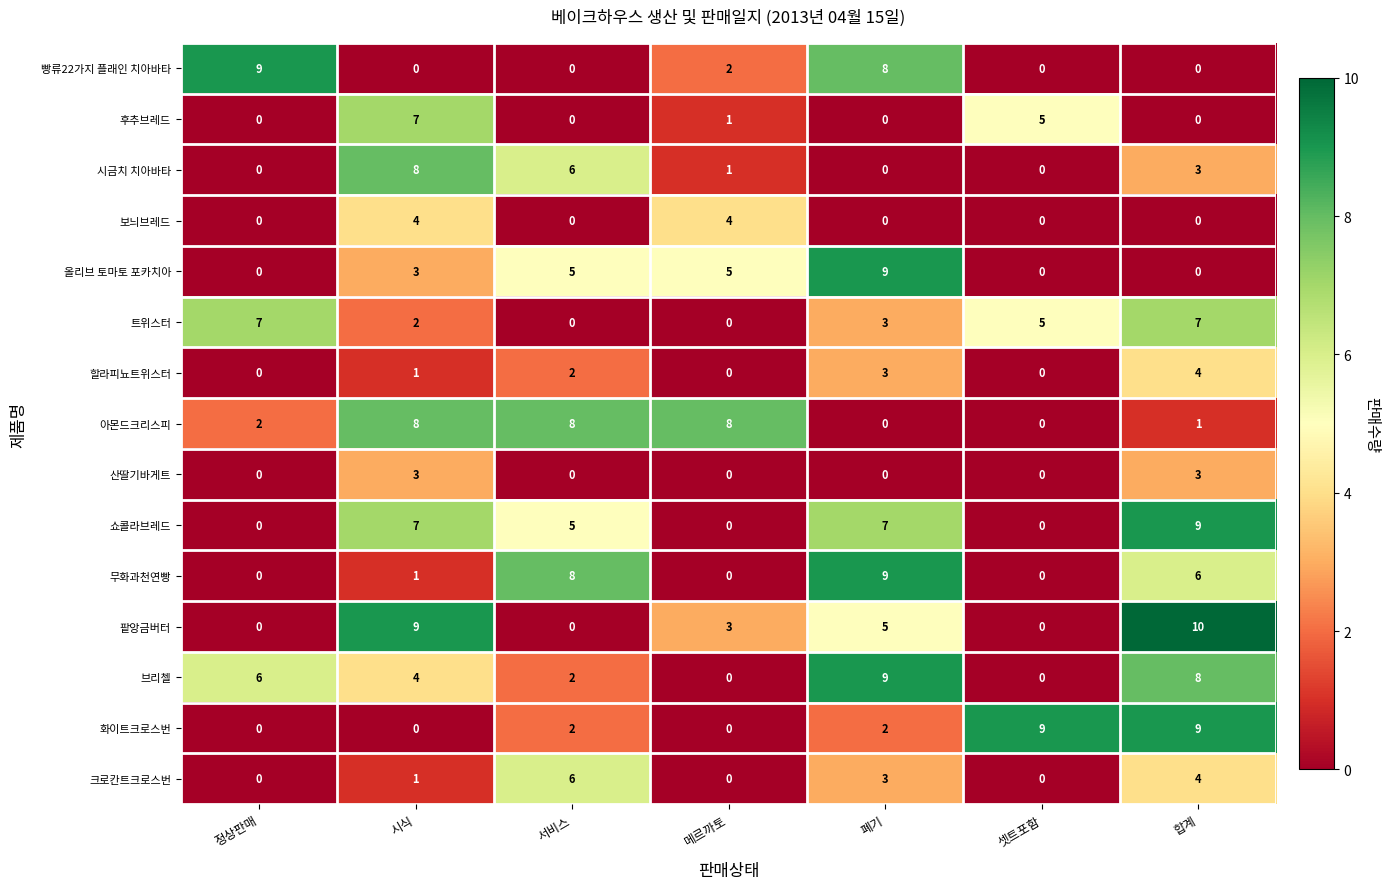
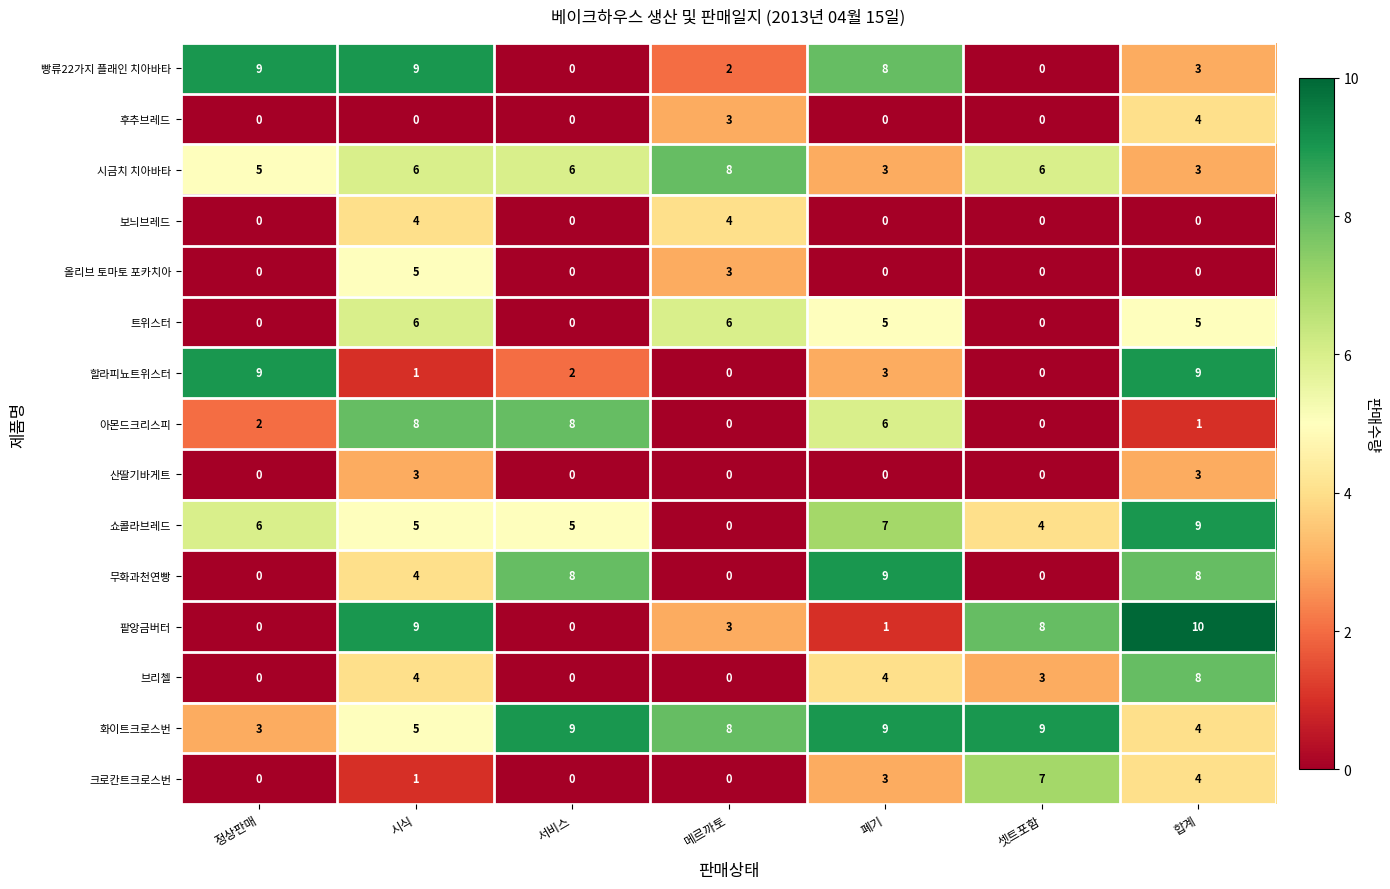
  {
    "빵류22가지 플래인 치아바타": {
      "정상판매": 9,
-     "시식": 0,
+     "시식": 9,
      "서비스": 0,
      "메르까토": 2,
      "폐기": 8,
      "셋트포함": 0,
-     "합계": 0
+     "합계": 3
    },
    "후추브레드": {
      "정상판매": 0,
-     "시식": 7,
+     "시식": 0,
      "서비스": 0,
-     "메르까토": 1,
+     "메르까토": 3,
      "폐기": 0,
-     "셋트포함": 5,
-     "합계": 0
+     "셋트포함": 0,
+     "합계": 4
    },
    "시금치 치아바타": {
-     "정상판매": 0,
-     "시식": 8,
+     "정상판매": 5,
+     "시식": 6,
      "서비스": 6,
-     "메르까토": 1,
-     "폐기": 0,
-     "셋트포함": 0,
+     "메르까토": 8,
+     "폐기": 3,
+     "셋트포함": 6,
      "합계": 3
    },
    "보늬브레드": {
      "정상판매": 0,
      "시식": 4,
      "서비스": 0,
      "메르까토": 4,
      "폐기": 0,
      "셋트포함": 0,
      "합계": 0
    },
    "올리브 토마토 포카치아": {
      "정상판매": 0,
-     "시식": 3,
-     "서비스": 5,
-     "메르까토": 5,
-     "폐기": 9,
+     "시식": 5,
+     "서비스": 0,
+     "메르까토": 3,
+     "폐기": 0,
      "셋트포함": 0,
      "합계": 0
    },
    "트위스터": {
-     "정상판매": 7,
-     "시식": 2,
+     "정상판매": 0,
+     "시식": 6,
      "서비스": 0,
-     "메르까토": 0,
-     "폐기": 3,
-     "셋트포함": 5,
-     "합계": 7
+     "메르까토": 6,
+     "폐기": 5,
+     "셋트포함": 0,
+     "합계": 5
    },
    "할라피뇨트위스터": {
-     "정상판매": 0,
+     "정상판매": 9,
      "시식": 1,
      "서비스": 2,
      "메르까토": 0,
      "폐기": 3,
      "셋트포함": 0,
-     "합계": 4
+     "합계": 9
    },
    "아몬드크리스피": {
      "정상판매": 2,
      "시식": 8,
      "서비스": 8,
-     "메르까토": 8,
-     "폐기": 0,
+     "메르까토": 0,
+     "폐기": 6,
      "셋트포함": 0,
      "합계": 1
    },
    "산딸기바게트": {
      "정상판매": 0,
      "시식": 3,
      "서비스": 0,
      "메르까토": 0,
      "폐기": 0,
      "셋트포함": 0,
      "합계": 3
    },
    "쇼콜라브레드": {
-     "정상판매": 0,
-     "시식": 7,
+     "정상판매": 6,
+     "시식": 5,
      "서비스": 5,
      "메르까토": 0,
      "폐기": 7,
-     "셋트포함": 0,
+     "셋트포함": 4,
      "합계": 9
    },
    "무화과천연빵": {
      "정상판매": 0,
-     "시식": 1,
+     "시식": 4,
      "서비스": 8,
      "메르까토": 0,
      "폐기": 9,
      "셋트포함": 0,
-     "합계": 6
+     "합계": 8
    },
    "팥앙금버터": {
      "정상판매": 0,
      "시식": 9,
      "서비스": 0,
      "메르까토": 3,
-     "폐기": 5,
-     "셋트포함": 0,
+     "폐기": 1,
+     "셋트포함": 8,
      "합계": 10
    },
    "브리첼": {
-     "정상판매": 6,
+     "정상판매": 0,
      "시식": 4,
-     "서비스": 2,
+     "서비스": 0,
      "메르까토": 0,
-     "폐기": 9,
-     "셋트포함": 0,
+     "폐기": 4,
+     "셋트포함": 3,
      "합계": 8
    },
    "화이트크로스번": {
-     "정상판매": 0,
-     "시식": 0,
-     "서비스": 2,
-     "메르까토": 0,
-     "폐기": 2,
+     "정상판매": 3,
+     "시식": 5,
+     "서비스": 9,
+     "메르까토": 8,
+     "폐기": 9,
      "셋트포함": 9,
-     "합계": 9
+     "합계": 4
    },
    "크로칸트크로스번": {
      "정상판매": 0,
      "시식": 1,
-     "서비스": 6,
+     "서비스": 0,
      "메르까토": 0,
      "폐기": 3,
-     "셋트포함": 0,
+     "셋트포함": 7,
      "합계": 4
    }
  }
